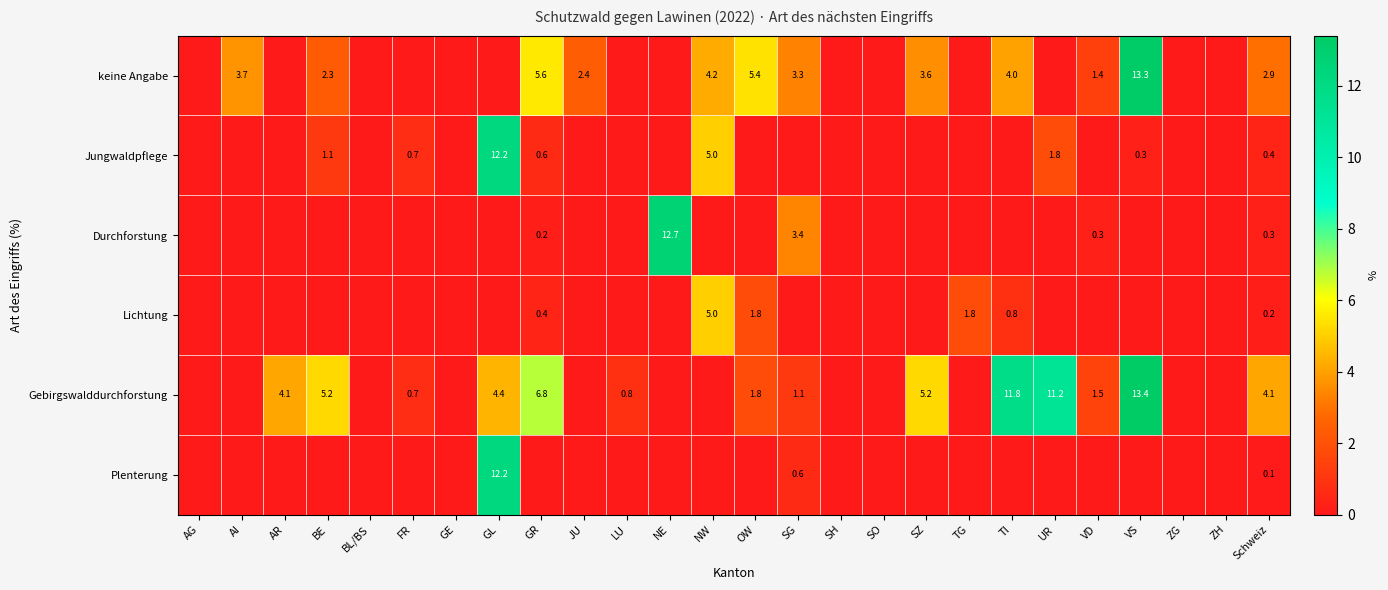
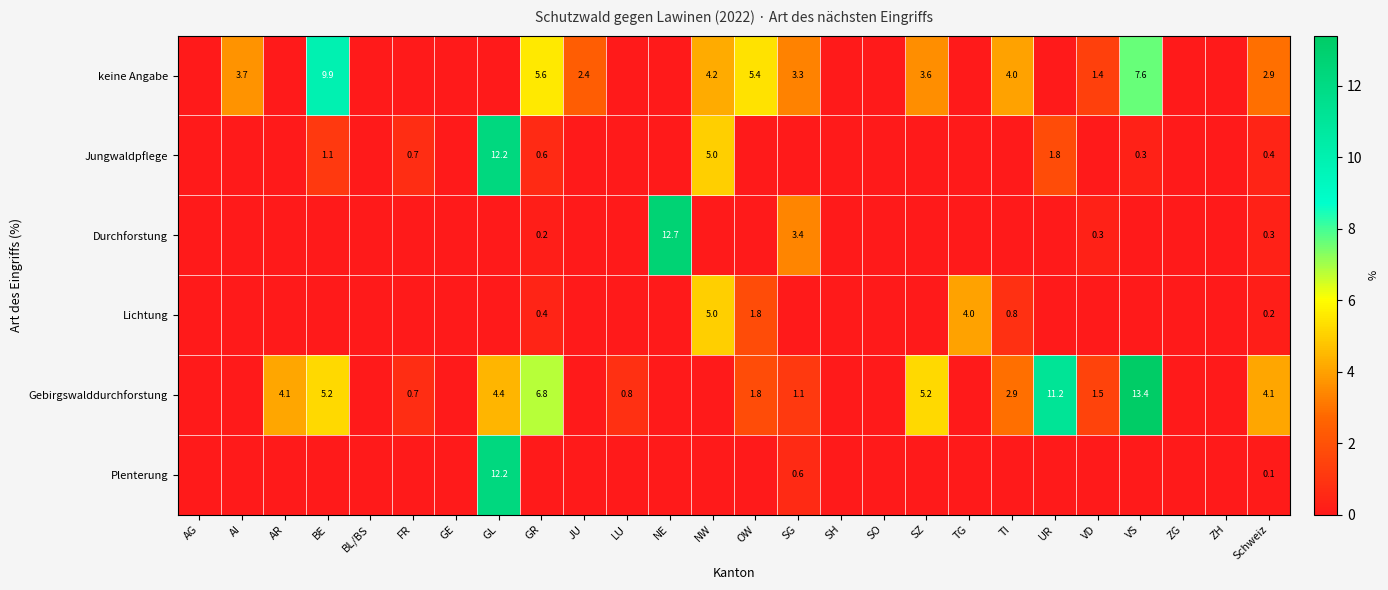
  {
    "keine Angabe": {
      "AI": 3.7,
-     "BE": 2.3,
+     "BE": 9.9,
      "GR": 5.6,
      "JU": 2.4,
      "NW": 4.2,
      "OW": 5.4,
      "SG": 3.3,
      "SZ": 3.6,
      "TI": 4.0,
      "VD": 1.4,
-     "VS": 13.3,
+     "VS": 7.6,
      "Schweiz": 2.9
    },
    "Jungwaldpflege": {
      "BE": 1.1,
      "FR": 0.7,
      "GL": 12.2,
      "GR": 0.6,
      "NW": 5.0,
      "UR": 1.8,
      "VS": 0.3,
      "Schweiz": 0.4
    },
    "Durchforstung": {
      "GR": 0.2,
      "NE": 12.7,
      "SG": 3.4,
      "VD": 0.3,
      "Schweiz": 0.3
    },
    "Lichtung": {
      "GR": 0.4,
      "NW": 5.0,
      "OW": 1.8,
-     "TG": 1.8,
+     "TG": 4.0,
      "TI": 0.8,
      "Schweiz": 0.2
    },
    "Gebirgswalddurchforstung": {
      "AR": 4.1,
      "BE": 5.2,
      "FR": 0.7,
      "GL": 4.4,
      "GR": 6.8,
      "LU": 0.8,
      "OW": 1.8,
      "SG": 1.1,
      "SZ": 5.2,
-     "TI": 11.8,
+     "TI": 2.9,
      "UR": 11.2,
      "VD": 1.5,
      "VS": 13.4,
      "Schweiz": 4.1
    },
    "Plenterung": {
      "GL": 12.2,
      "SG": 0.6,
      "Schweiz": 0.1
    }
  }
